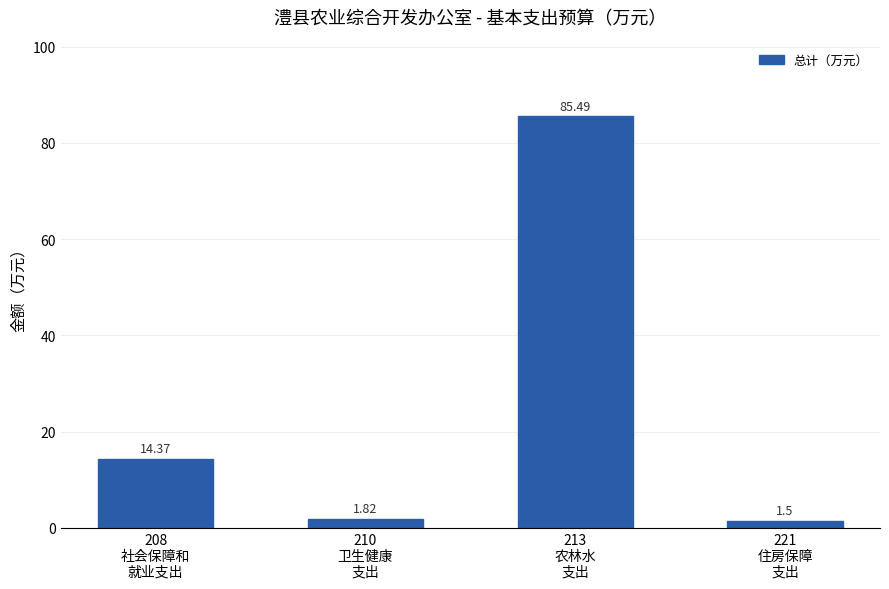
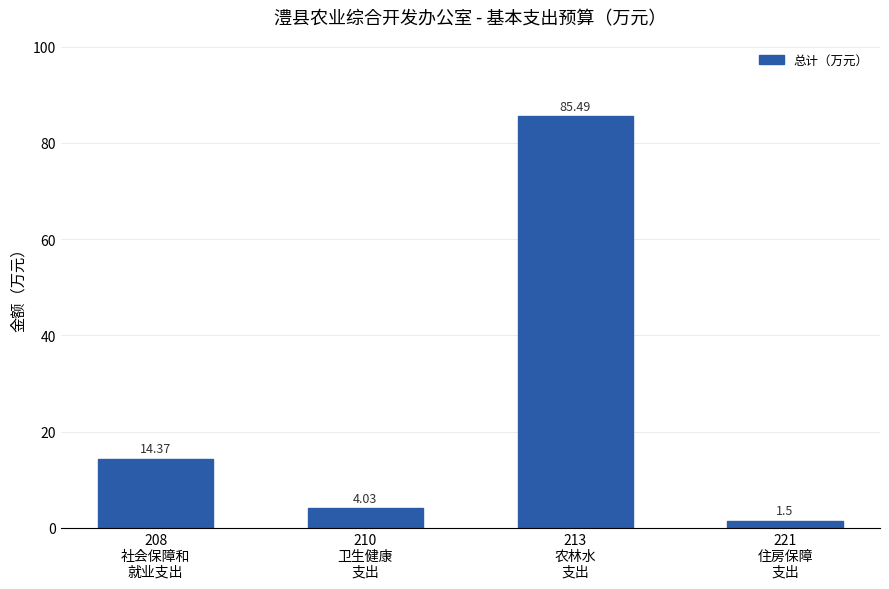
  {
    "208 社会保障和 就业支出": 14.37,
-   "210 卫生健康 支出": 1.82,
+   "210 卫生健康 支出": 4.03,
    "213 农林水 支出": 85.49,
    "221 住房保障 支出": 1.5
  }
